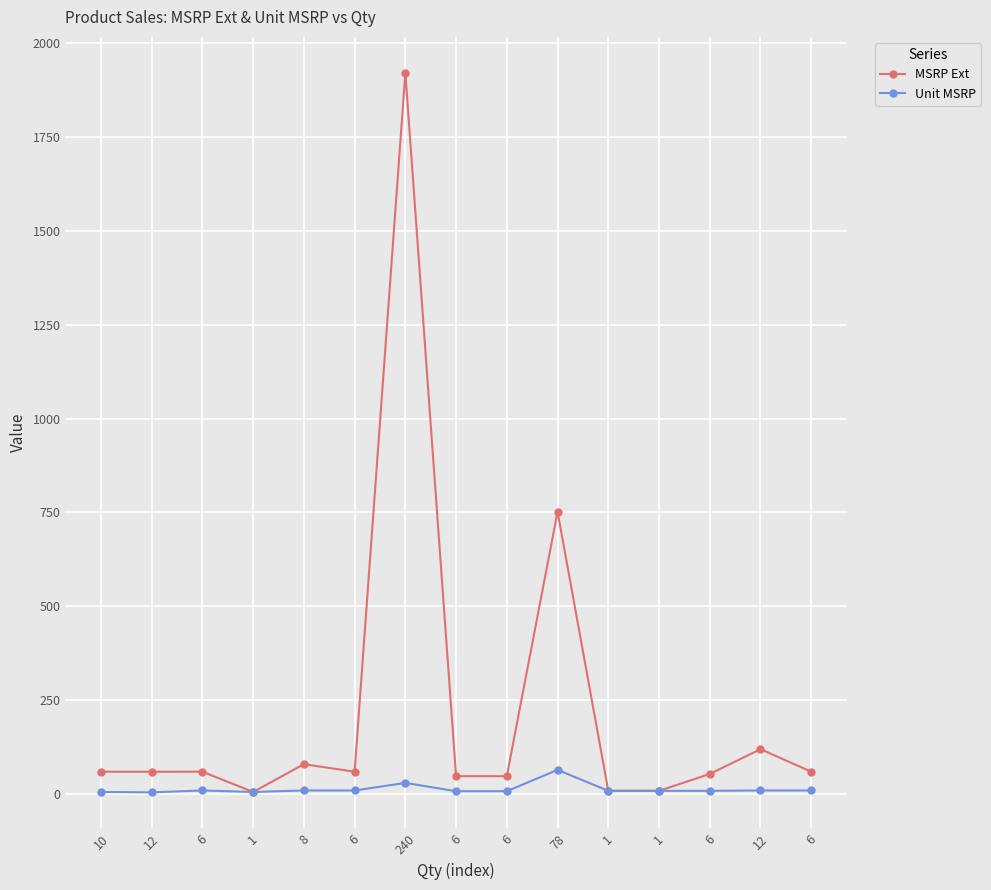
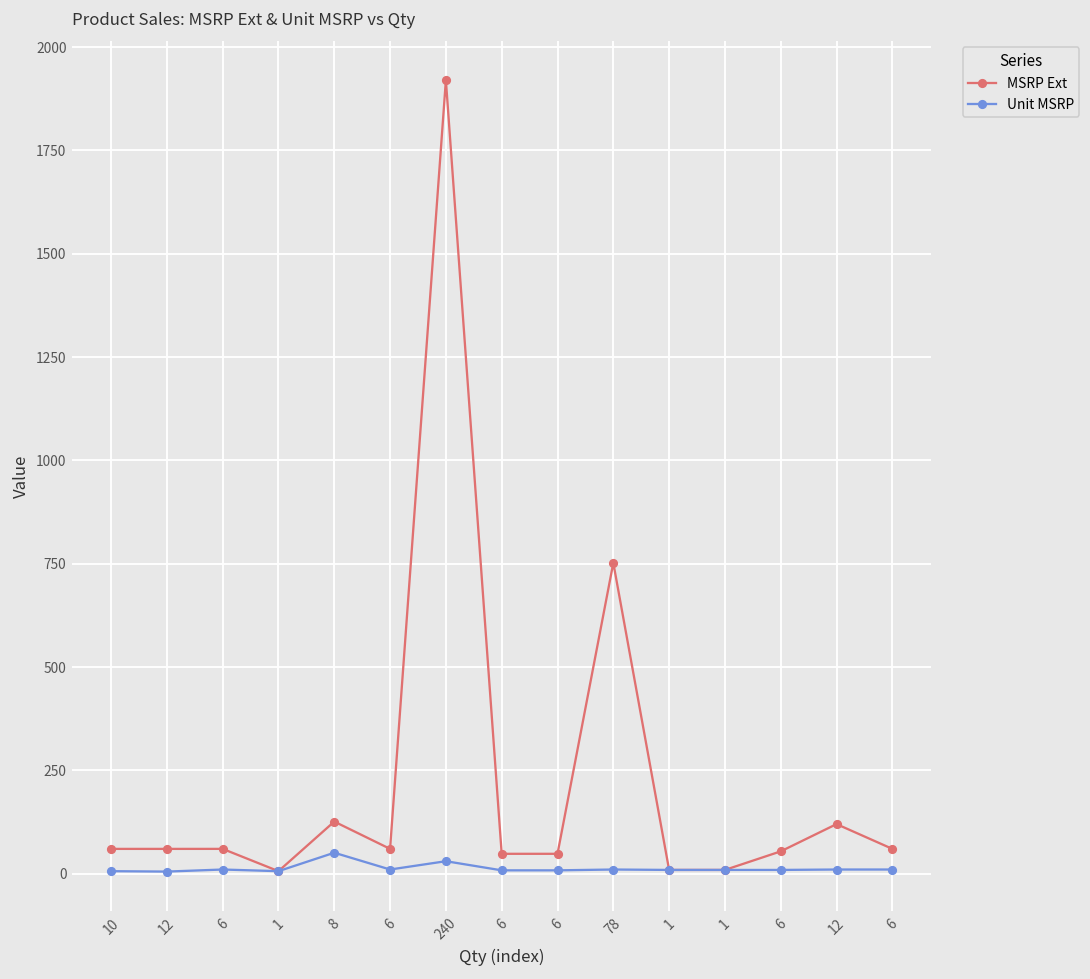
  {
    "MSRP Ext": {
      "10": 60,
-     "8": 80,
+     "8": 130,
      "240": 1920,
      "78": 750
    },
    "Unit MSRP": {
      "10": 10,
-     "8": 10,
+     "8": 50,
      "240": 30,
-     "78": 60
+     "78": 10
    }
  }
